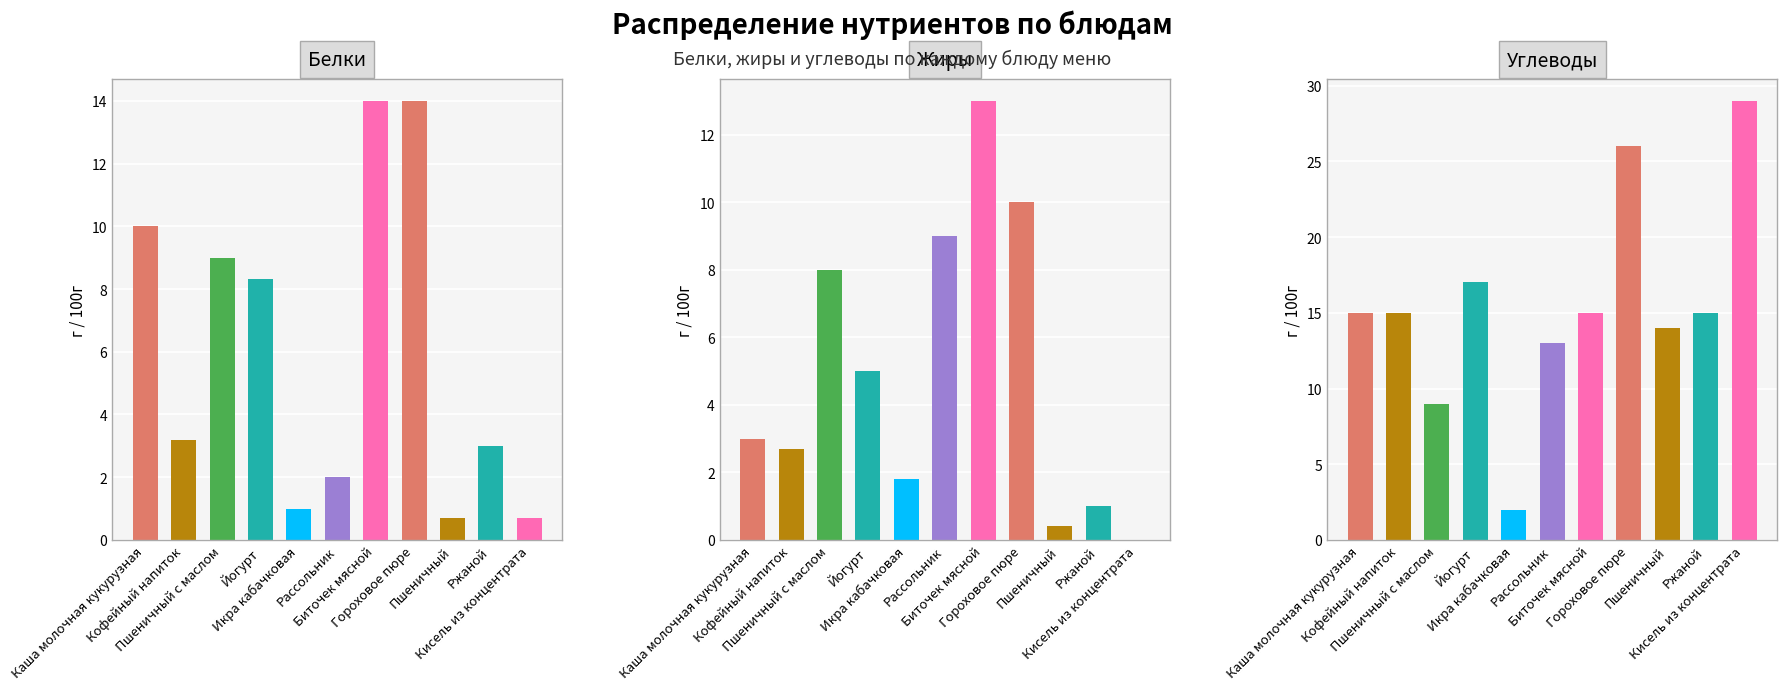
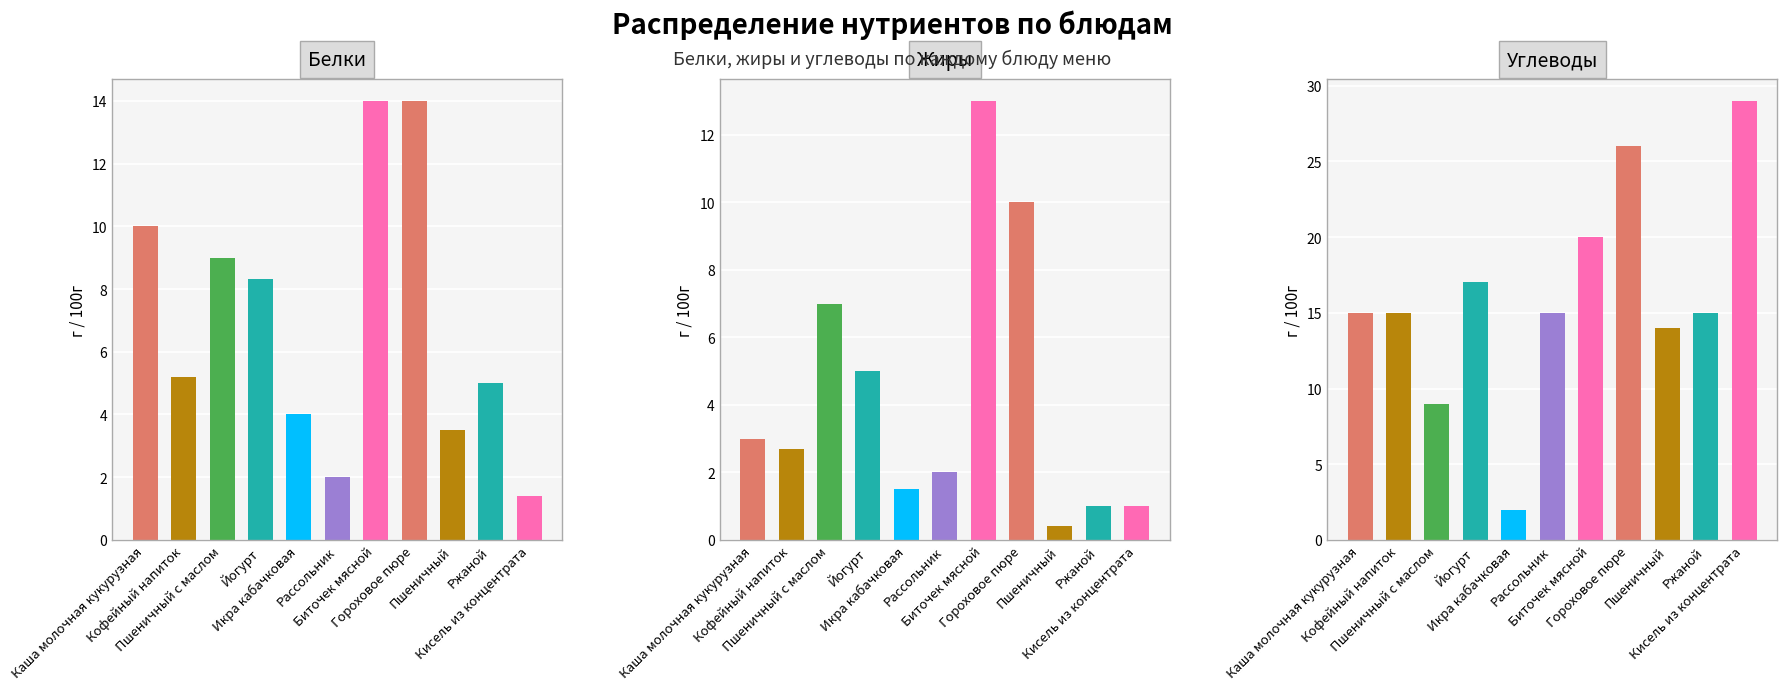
  {
    "Белки": {
      "Каша молочная кукурузная": 10.0,
-     "Кофейный напиток": 3.2,
+     "Кофейный напиток": 5.2,
      "Пшеничный с маслом": 9.0,
      "Йогурт": 8.3,
-     "Икра кабачковая": 1,
+     "Икра кабачковая": 4,
      "Рассольник": 2.0,
      "Биточек мясной": 14.0,
      "Гороховое пюре": 14.0,
-     "Пшеничный": 0.7,
-     "Ржаной": 3,
-     "Кисель из концентрата": 0.7
+     "Пшеничный": 3.5,
+     "Ржаной": 5,
+     "Кисель из концентрата": 1.4
    },
    "Жиры": {
      "Каша молочная кукурузная": 3.0,
      "Кофейный напиток": 2.7,
-     "Пшеничный с маслом": 8,
+     "Пшеничный с маслом": 7,
      "Йогурт": 5.0,
-     "Икра кабачковая": 1.8,
-     "Рассольник": 9,
+     "Икра кабачковая": 1.5,
+     "Рассольник": 2,
      "Биточек мясной": 13.0,
      "Гороховое пюре": 10.0,
      "Пшеничный": 0.4,
      "Ржаной": 1.0,
-     "Кисель из концентрата": 0
+     "Кисель из концентрата": 1
    },
    "Углеводы": {
      "Каша молочная кукурузная": 15,
      "Кофейный напиток": 15,
      "Пшеничный с маслом": 9,
      "Йогурт": 17,
      "Икра кабачковая": 2,
-     "Рассольник": 13,
-     "Биточек мясной": 15,
+     "Рассольник": 15,
+     "Биточек мясной": 20,
      "Гороховое пюре": 26,
      "Пшеничный": 14,
      "Ржаной": 15,
      "Кисель из концентрата": 29
    }
  }
